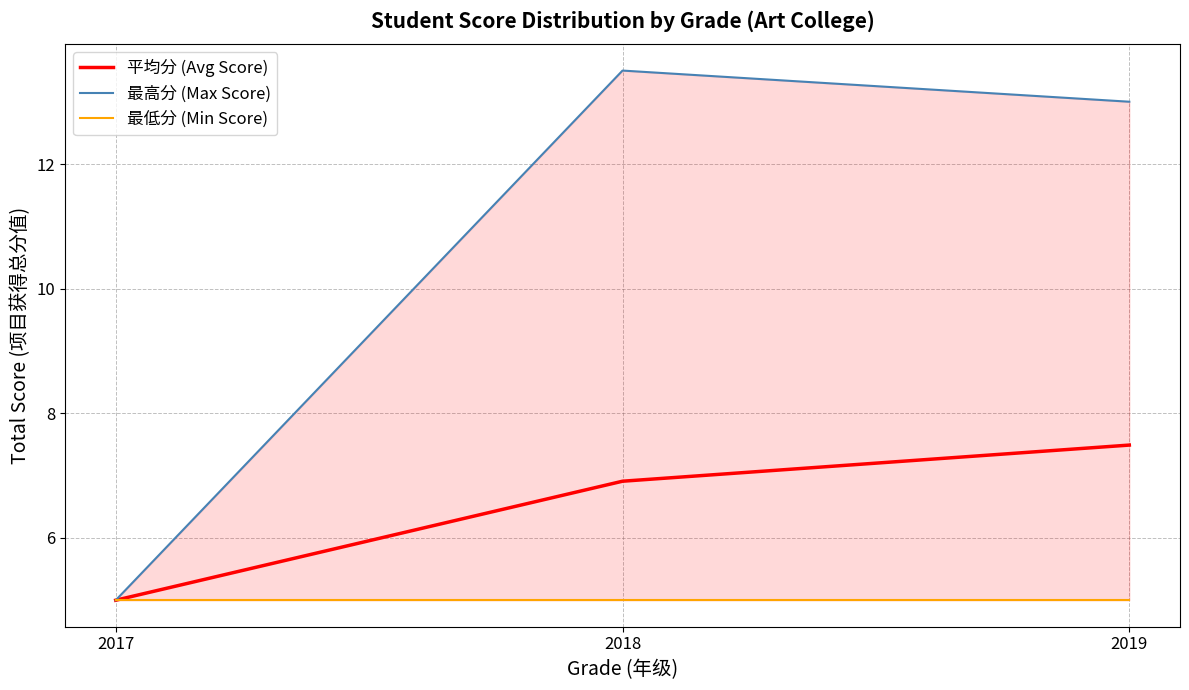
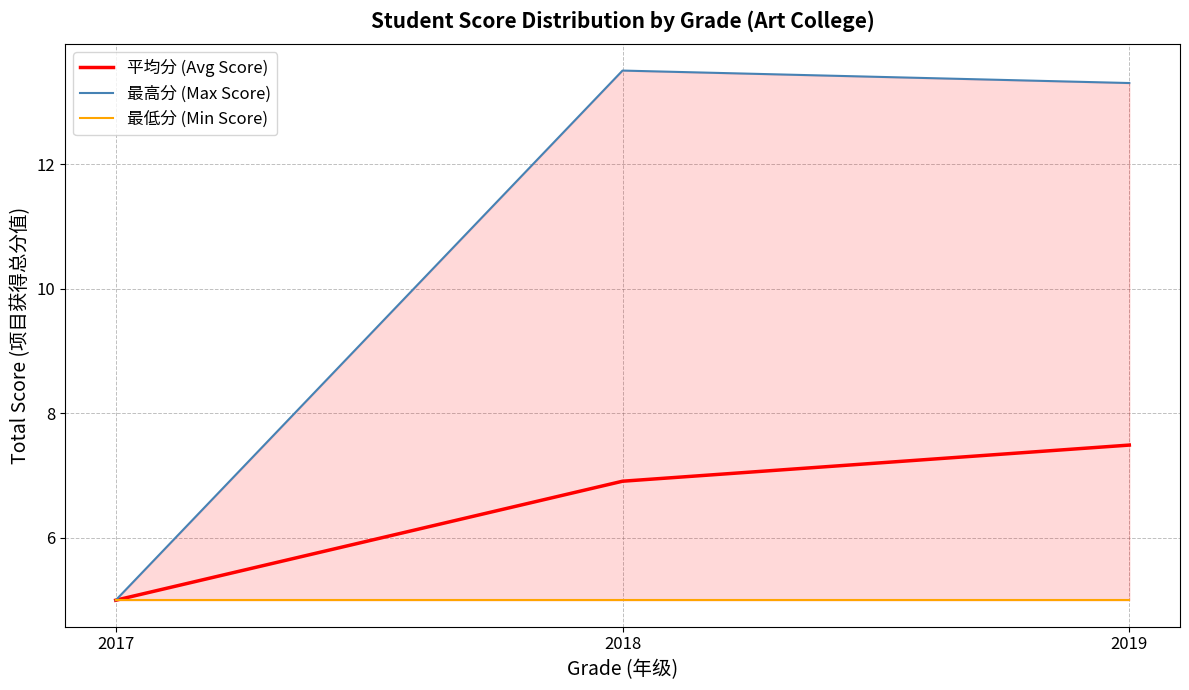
  {
    "平均分 (Avg Score)": {
      "2018": 6.9,
      "2019": 7.5
    },
    "最高分 (Max Score)": {
      "2018": 13.5,
-     "2019": 13.0
+     "2019": 13.3
    },
    "最低分 (Min Score)": {
      "2018": 5.0,
      "2019": 5.0
    }
  }
